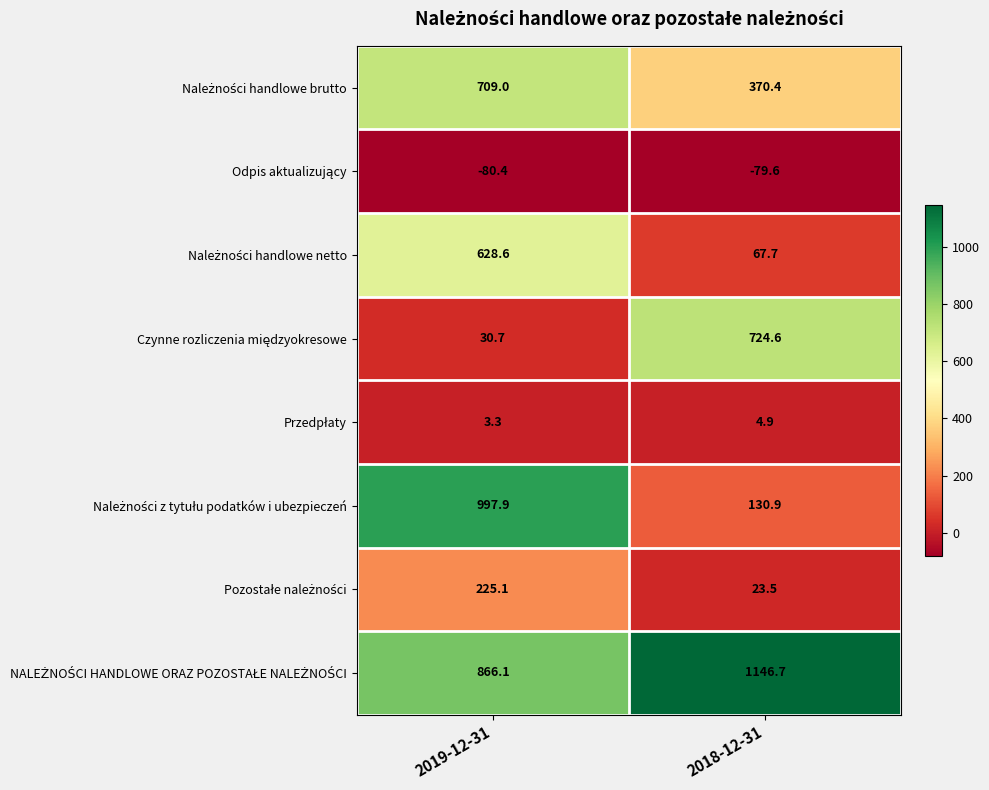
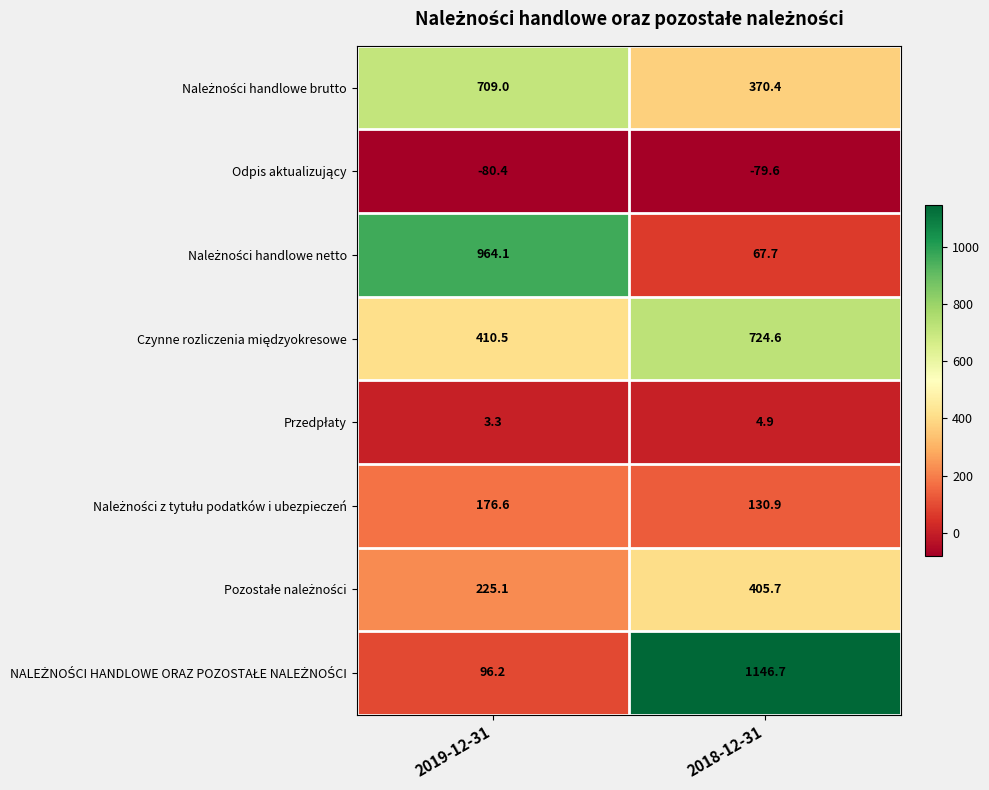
  {
    "Należności handlowe brutto": {
      "2019-12-31": 709.0,
      "2018-12-31": 370.4
    },
    "Odpis aktualizujący": {
      "2019-12-31": -80.4,
      "2018-12-31": -79.6
    },
    "Należności handlowe netto": {
-     "2019-12-31": 628.6,
+     "2019-12-31": 964.1,
      "2018-12-31": 67.7
    },
    "Czynne rozliczenia międzyokresowe": {
-     "2019-12-31": 30.7,
+     "2019-12-31": 410.5,
      "2018-12-31": 724.6
    },
    "Przedpłaty": {
      "2019-12-31": 3.3,
      "2018-12-31": 4.9
    },
    "Należności z tytułu podatków i ubezpieczeń": {
-     "2019-12-31": 997.9,
+     "2019-12-31": 176.6,
      "2018-12-31": 130.9
    },
    "Pozostałe należności": {
      "2019-12-31": 225.1,
-     "2018-12-31": 23.5
+     "2018-12-31": 405.7
    },
    "NALEŻNOŚCI HANDLOWE ORAZ POZOSTAŁE NALEŻNOŚCI": {
-     "2019-12-31": 866.1,
+     "2019-12-31": 96.2,
      "2018-12-31": 1146.7
    }
  }
